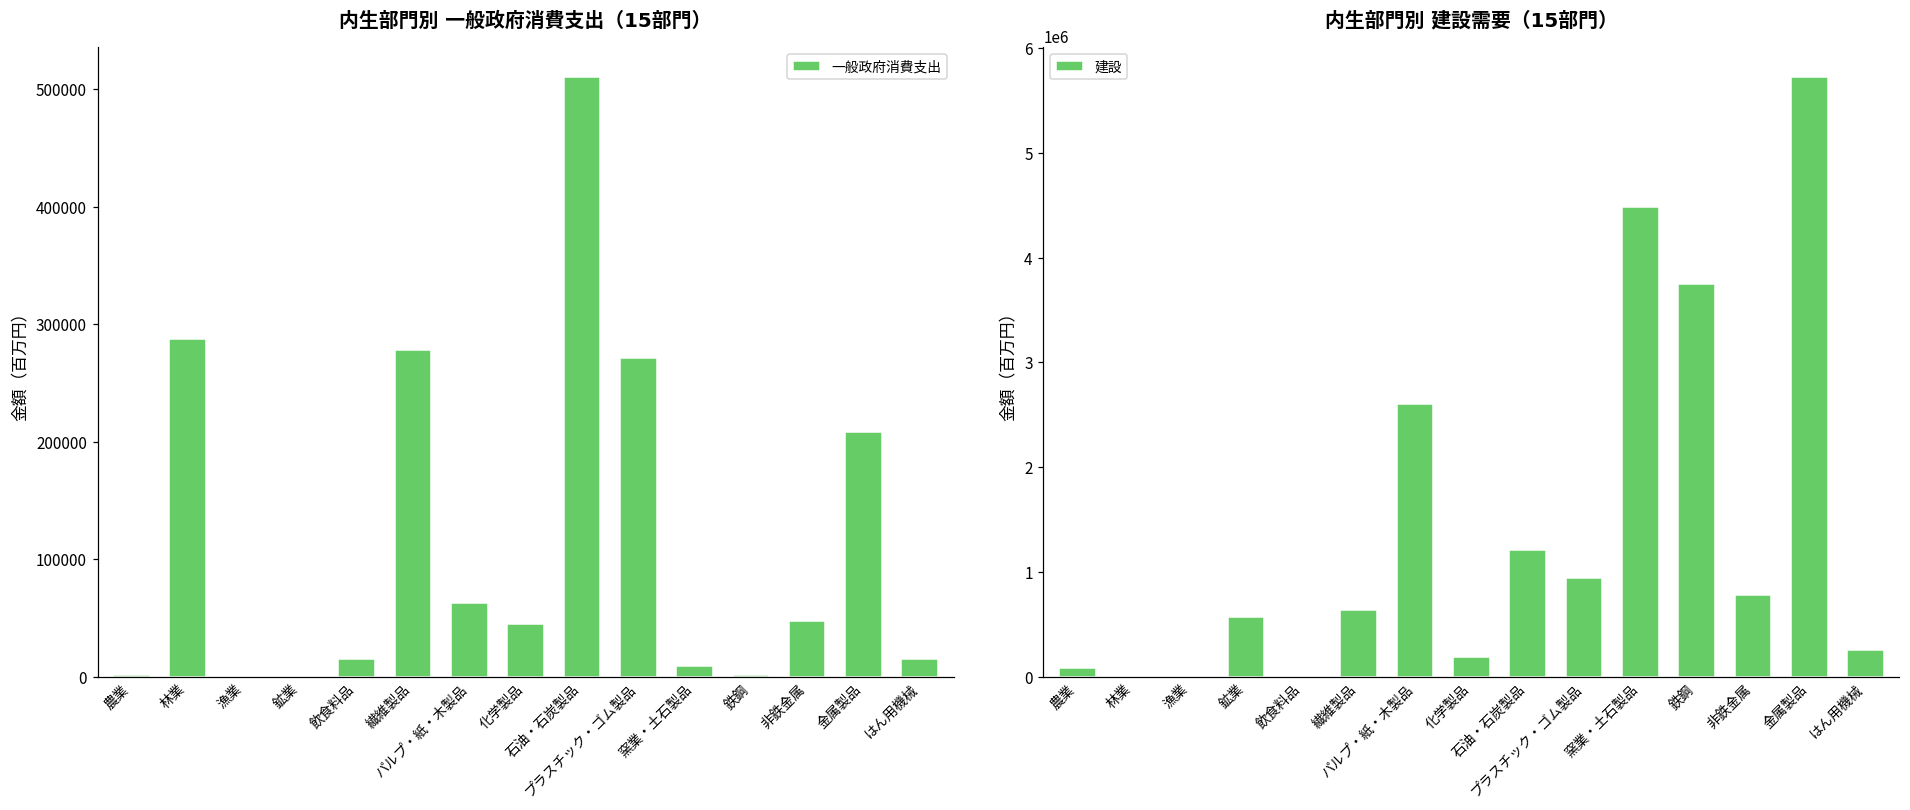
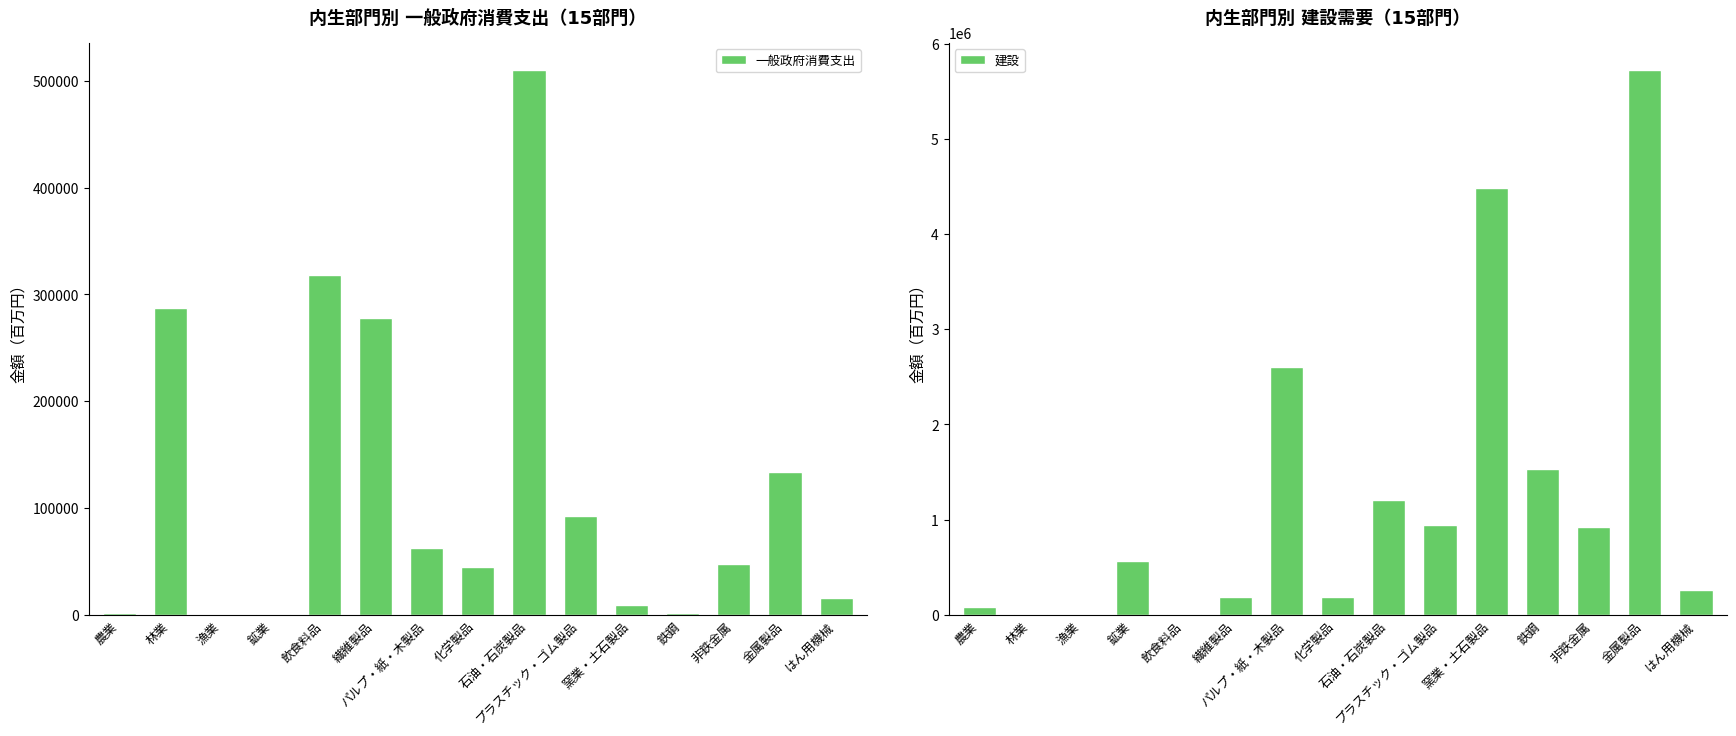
  {
    "内生部門別 一般政府消費支出（15部門）": {
      "林業": 287000,
-     "飲食料品": 15000,
+     "飲食料品": 318000,
      "繊維製品": 278000,
      "パルプ・紙・木製品": 63000,
      "化学製品": 45000,
      "石油・石炭製品": 510000,
-     "プラスチック・ゴム製品": 271000,
+     "プラスチック・ゴム製品": 92000,
      "窯業・土石製品": 9000,
      "非鉄金属": 48000,
-     "金属製品": 208000,
+     "金属製品": 134000,
      "はん用機械": 15000
    },
    "内生部門別 建設需要（15部門）": {
      "農業": 100000,
      "漁業": 0,
      "鉱業": 600000,
-     "繊維製品": 600000,
+     "繊維製品": 200000,
      "パルプ・紙・木製品": 2600000,
      "化学製品": 200000,
      "石油・石炭製品": 1200000,
      "プラスチック・ゴム製品": 900000,
      "窯業・土石製品": 4500000,
-     "鉄鋼": 3800000,
-     "非鉄金属": 800000,
+     "鉄鋼": 1500000,
+     "非鉄金属": 900000,
      "金属製品": 5700000,
      "はん用機械": 300000
    }
  }
